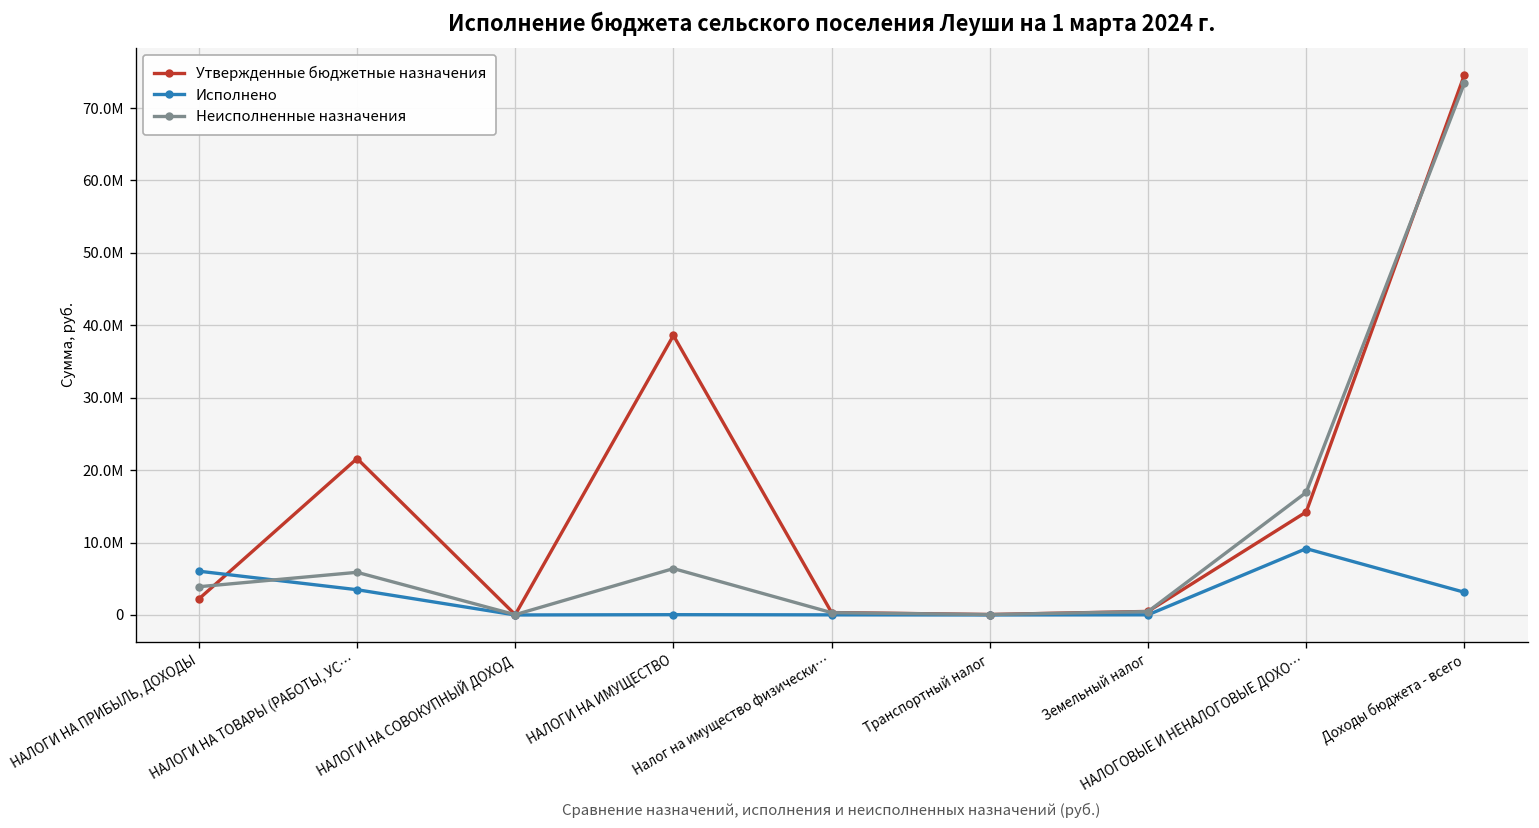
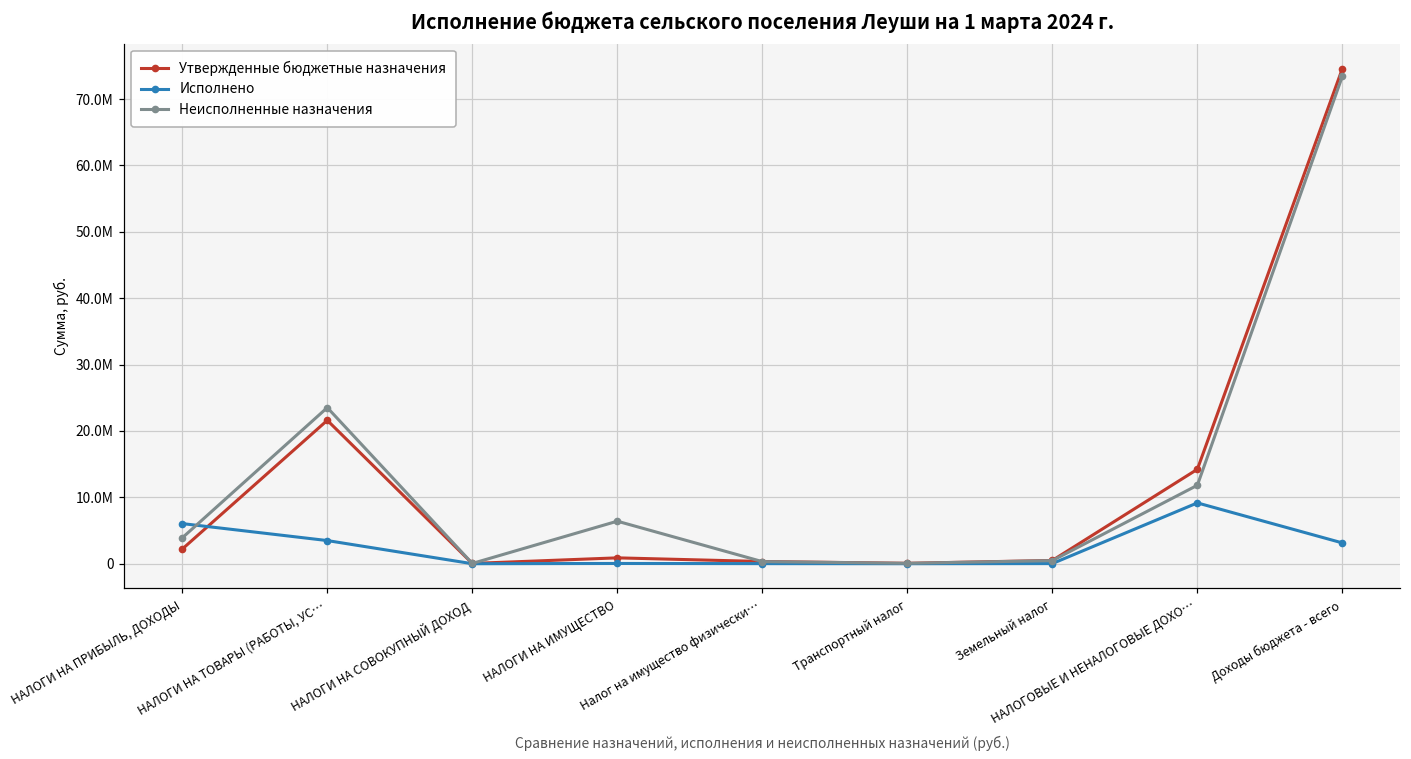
  {
    "Утвержденные бюджетные назначения": {
      "НАЛОГИ НА ПРИБЫЛЬ, ДОХОДЫ": 2000000,
      "НАЛОГИ НА ТОВАРЫ (РАБОТЫ, УС…": 22000000,
-     "НАЛОГИ НА ИМУЩЕСТВО": 39000000,
+     "НАЛОГИ НА ИМУЩЕСТВО": 1000000,
      "НАЛОГОВЫЕ И НЕНАЛОГОВЫЕ ДОХО…": 14000000,
      "Доходы бюджета - всего": 75000000
    },
    "Исполнено": {
      "НАЛОГИ НА ПРИБЫЛЬ, ДОХОДЫ": 6000000,
      "НАЛОГИ НА ТОВАРЫ (РАБОТЫ, УС…": 3000000,
      "НАЛОГИ НА ИМУЩЕСТВО": 0,
      "Земельный налог": 0,
      "НАЛОГОВЫЕ И НЕНАЛОГОВЫЕ ДОХО…": 9000000,
      "Доходы бюджета - всего": 3000000
    },
    "Неисполненные назначения": {
      "НАЛОГИ НА ПРИБЫЛЬ, ДОХОДЫ": 4000000,
-     "НАЛОГИ НА ТОВАРЫ (РАБОТЫ, УС…": 6000000,
+     "НАЛОГИ НА ТОВАРЫ (РАБОТЫ, УС…": 24000000,
      "НАЛОГИ НА ИМУЩЕСТВО": 6000000,
-     "НАЛОГОВЫЕ И НЕНАЛОГОВЫЕ ДОХО…": 17000000,
+     "НАЛОГОВЫЕ И НЕНАЛОГОВЫЕ ДОХО…": 12000000,
      "Доходы бюджета - всего": 73000000
    }
  }
